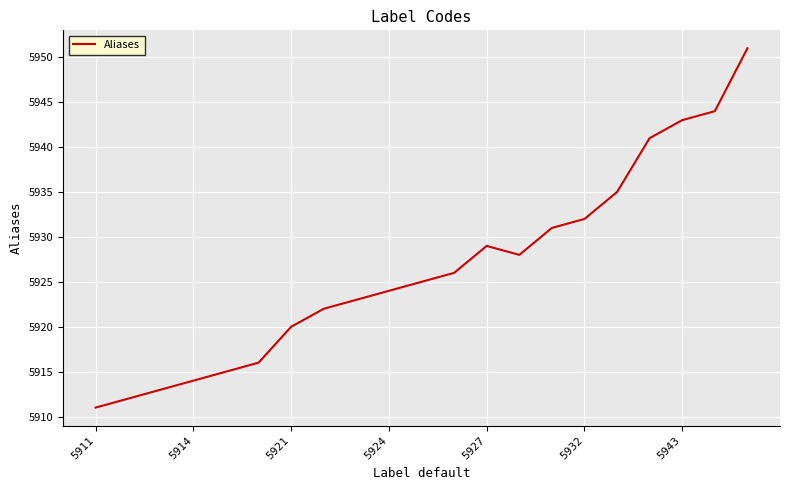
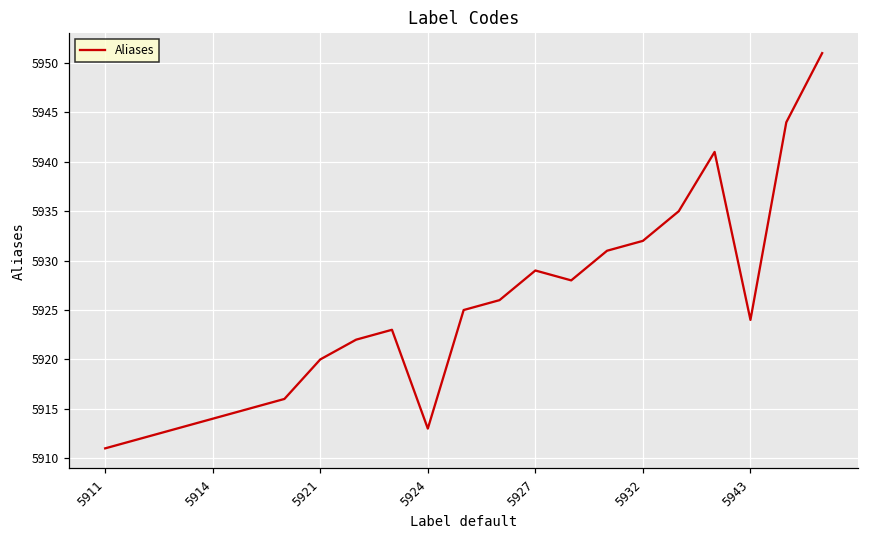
  {
    "5911": 5911,
    "5914": 5914,
    "5921": 5920,
-   "5924": 5924,
+   "5924": 5913,
    "5927": 5929,
    "5932": 5932,
-   "5943": 5943
+   "5943": 5924
  }
